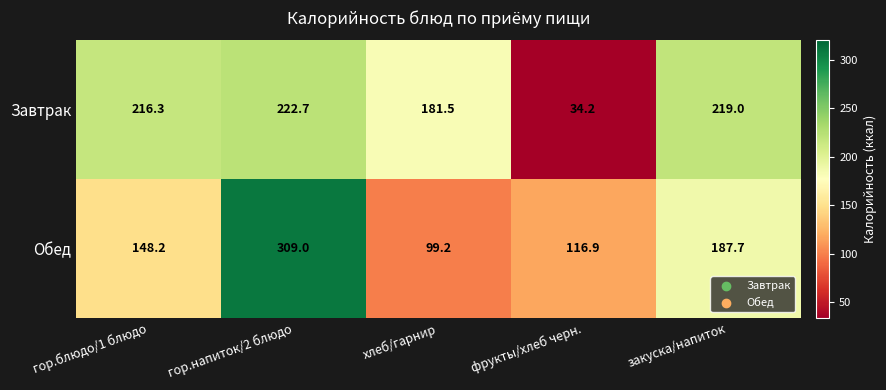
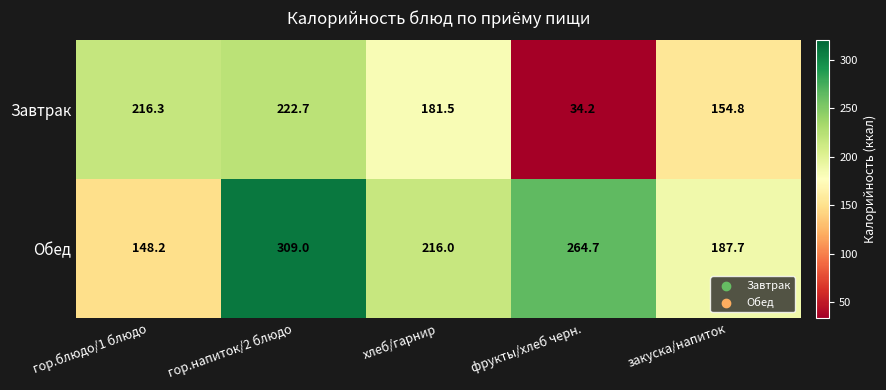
  {
    "Завтрак": {
      "гор.блюдо/1 блюдо": 216.3,
      "гор.напиток/2 блюдо": 222.7,
      "хлеб/гарнир": 181.5,
      "фрукты/хлеб черн.": 34.2,
-     "закуска/напиток": 219.0
+     "закуска/напиток": 154.8
    },
    "Обед": {
      "гор.блюдо/1 блюдо": 148.2,
      "гор.напиток/2 блюдо": 309.0,
-     "хлеб/гарнир": 99.2,
-     "фрукты/хлеб черн.": 116.9,
+     "хлеб/гарнир": 216.0,
+     "фрукты/хлеб черн.": 264.7,
      "закуска/напиток": 187.7
    }
  }
